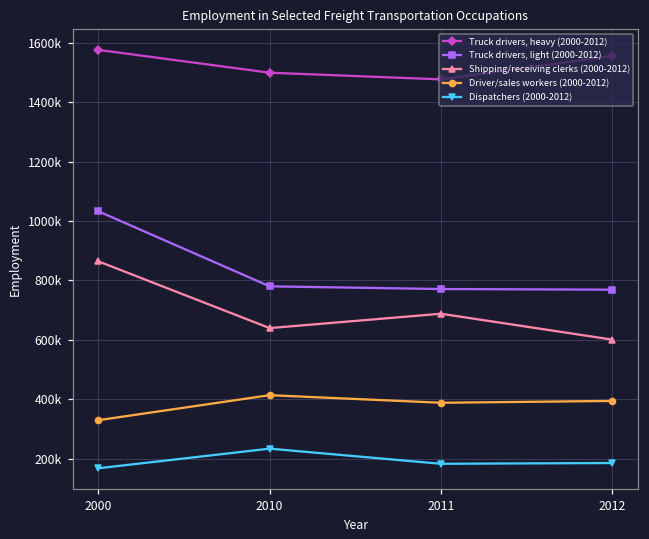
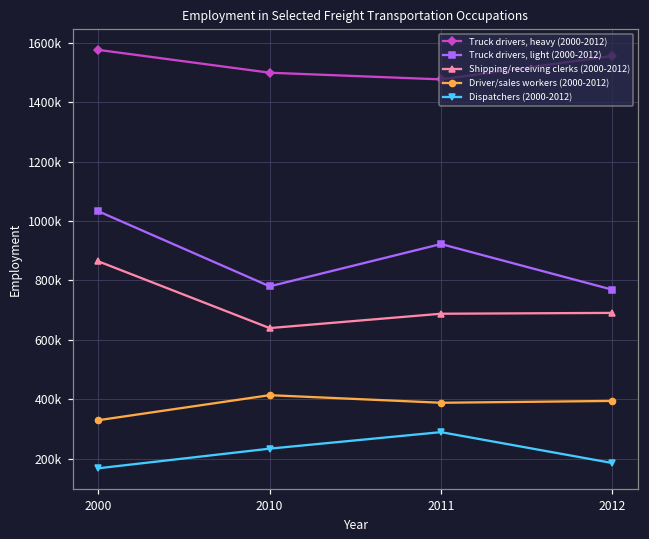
  {
    "Truck drivers, heavy (2000-2012)": {
      "2000": 1580000,
      "2010": 1500000,
      "2011": 1480000
    },
    "Truck drivers, light (2000-2012)": {
      "2000": 1030000,
      "2010": 780000,
-     "2011": 770000,
+     "2011": 920000,
      "2012": 770000
    },
    "Shipping/receiving clerks (2000-2012)": {
      "2000": 860000,
      "2010": 640000,
      "2011": 690000,
-     "2012": 600000
+     "2012": 690000
    },
    "Driver/sales workers (2000-2012)": {
      "2000": 330000,
      "2010": 410000,
      "2011": 390000,
      "2012": 390000
    },
    "Dispatchers (2000-2012)": {
      "2000": 170000,
      "2010": 230000,
-     "2011": 180000,
+     "2011": 290000,
      "2012": 180000
    }
  }
